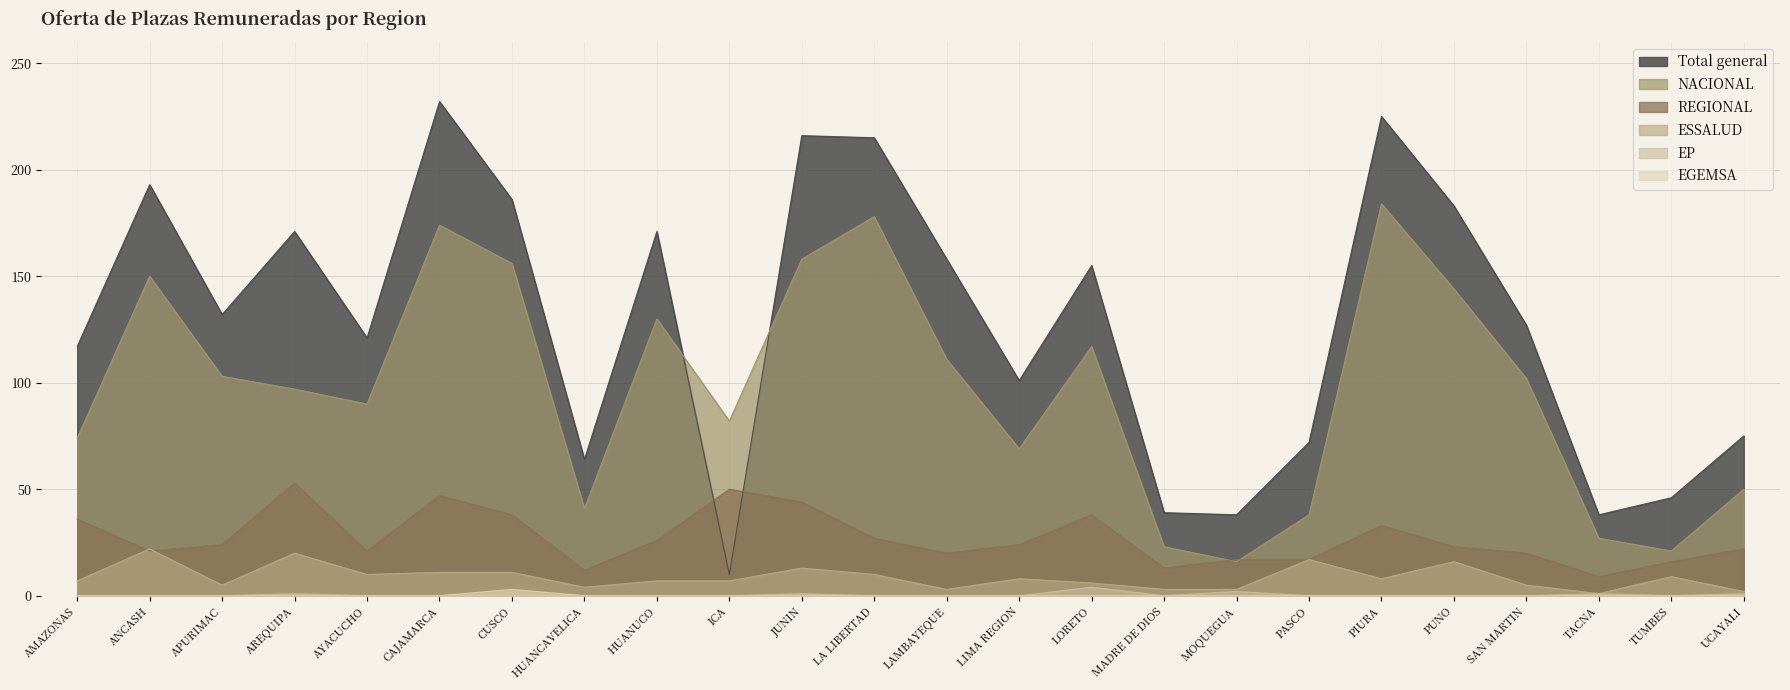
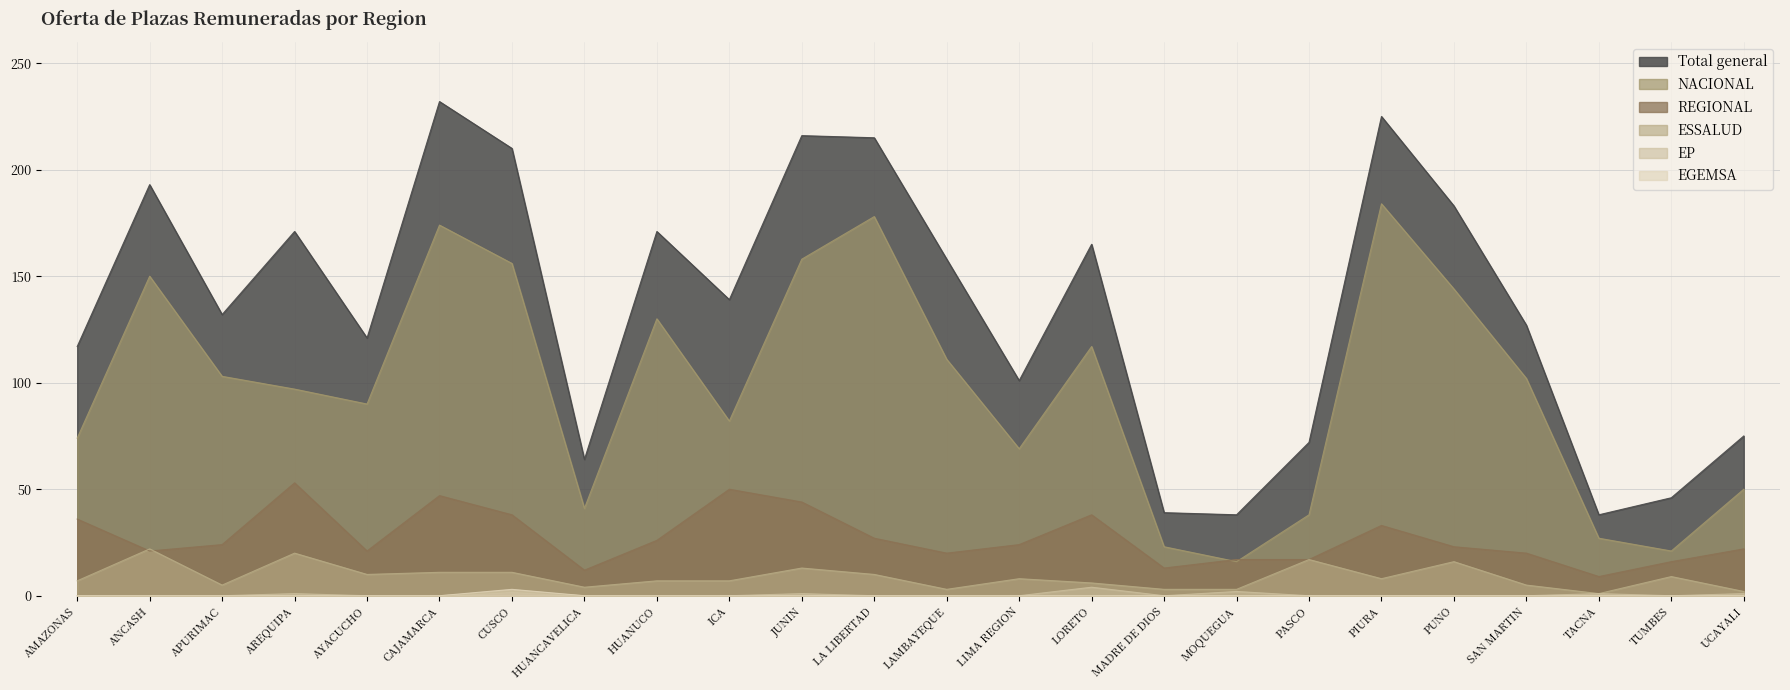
  {
    "Total general": {
      "AMAZONAS": 117,
      "ANCASH": 193,
      "APURIMAC": 132,
      "AREQUIPA": 171,
      "AYACUCHO": 121,
      "CAJAMARCA": 232,
-     "CUSCO": 186,
+     "CUSCO": 210,
      "HUANCAVELICA": 64,
      "HUANUCO": 171,
-     "ICA": 10,
+     "ICA": 139,
      "JUNIN": 216,
      "LA LIBERTAD": 215,
      "LAMBAYEQUE": 158,
      "LIMA REGION": 101,
-     "LORETO": 155,
+     "LORETO": 165,
      "MADRE DE DIOS": 39,
      "MOQUEGUA": 38,
      "PASCO": 72,
      "PIURA": 225,
      "PUNO": 183,
      "SAN MARTIN": 127,
      "TACNA": 38,
      "TUMBES": 46,
      "UCAYALI": 75
    }
  }
